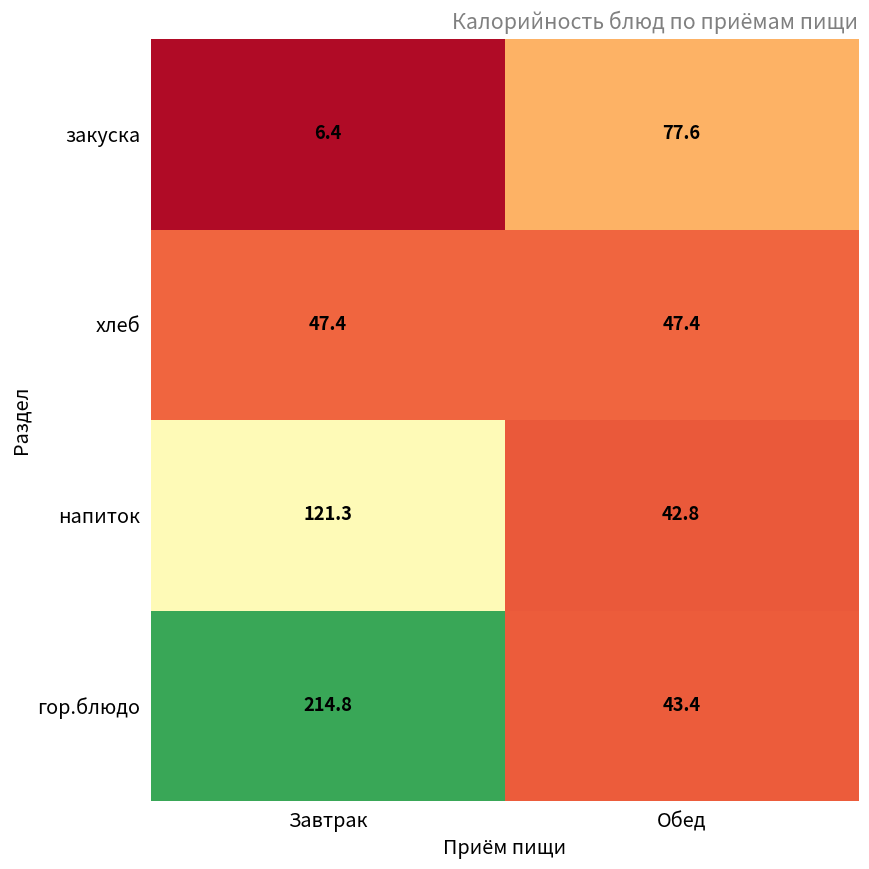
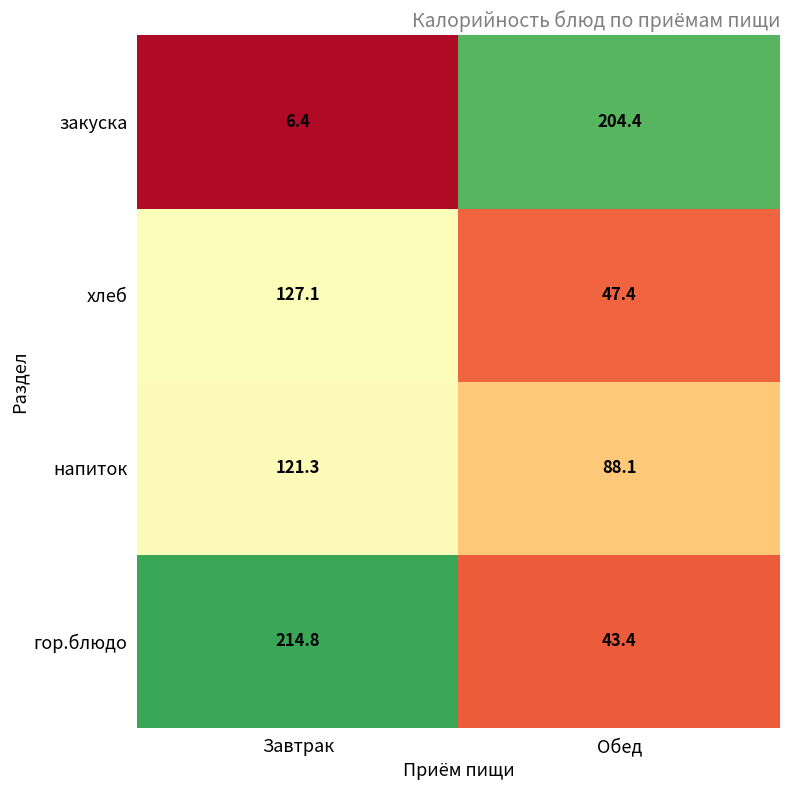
  {
    "закуска": {
      "Завтрак": 6.4,
-     "Обед": 77.6
+     "Обед": 204.4
    },
    "хлеб": {
-     "Завтрак": 47.4,
+     "Завтрак": 127.1,
      "Обед": 47.4
    },
    "напиток": {
      "Завтрак": 121.3,
-     "Обед": 42.8
+     "Обед": 88.1
    },
    "гор.блюдо": {
      "Завтрак": 214.8,
      "Обед": 43.4
    }
  }
